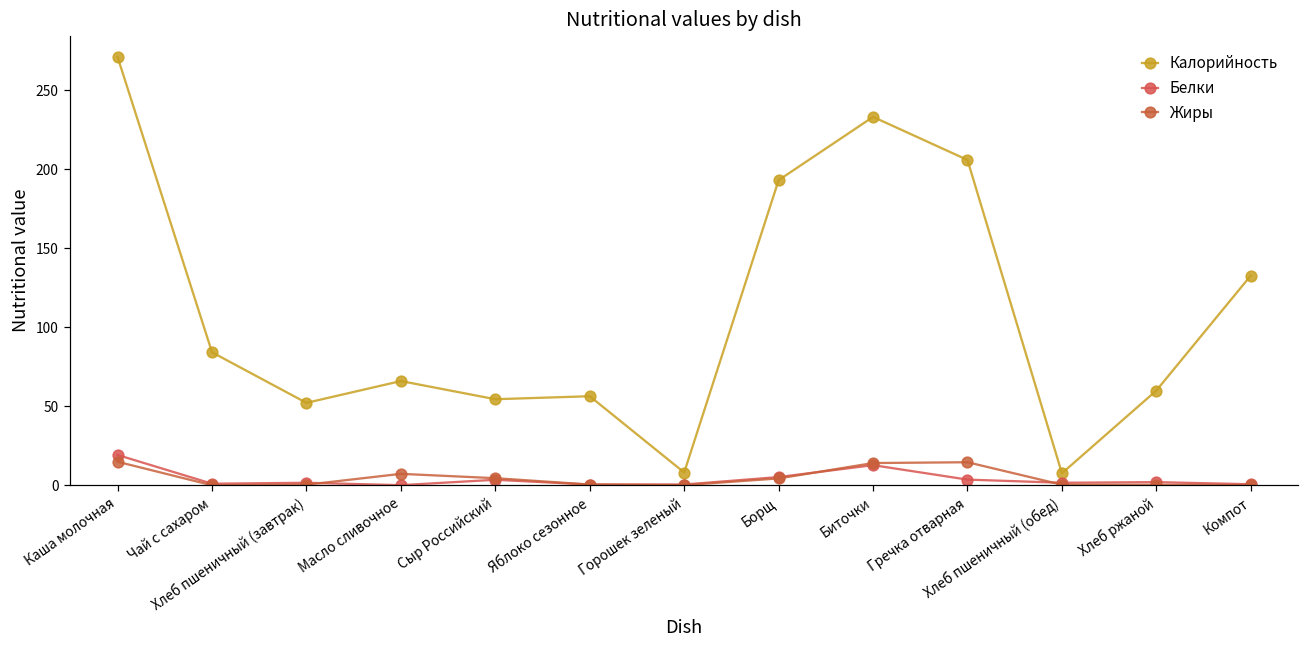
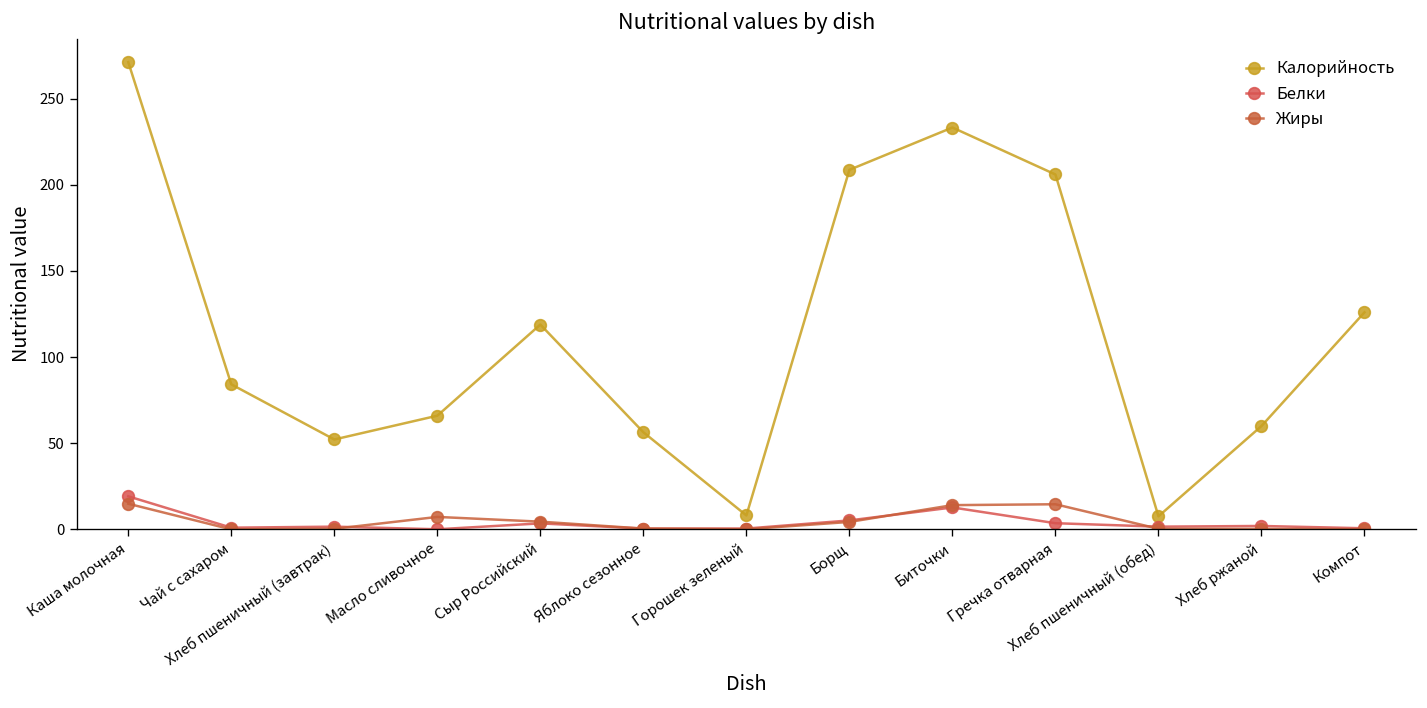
  {
    "Калорийность": {
      "Каша молочная": 271,
      "Чай с сахаром": 84,
      "Хлеб пшеничный (завтрак)": 52,
      "Масло сливочное": 66,
-     "Сыр Российский": 55,
+     "Сыр Российский": 119,
      "Яблоко сезонное": 56,
      "Горошек зеленый": 8,
-     "Борщ": 193,
+     "Борщ": 209,
      "Биточки": 233,
      "Гречка отварная": 206,
      "Хлеб пшеничный (обед)": 8,
      "Хлеб ржаной": 60,
-     "Компот": 133
+     "Компот": 126
    }
  }
